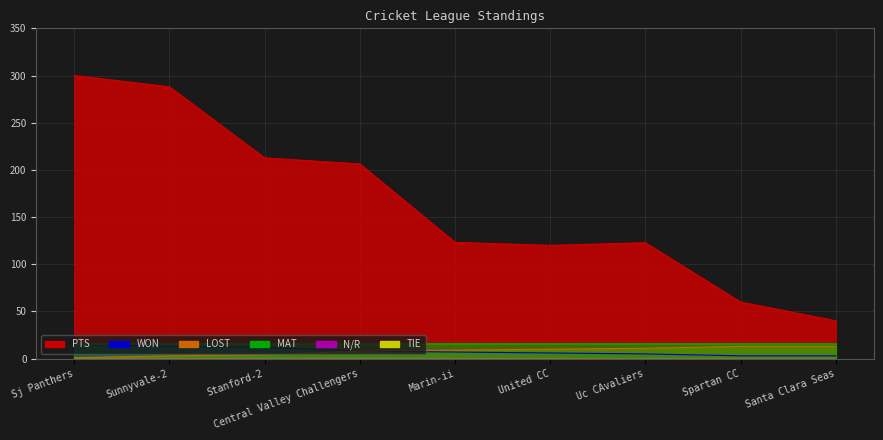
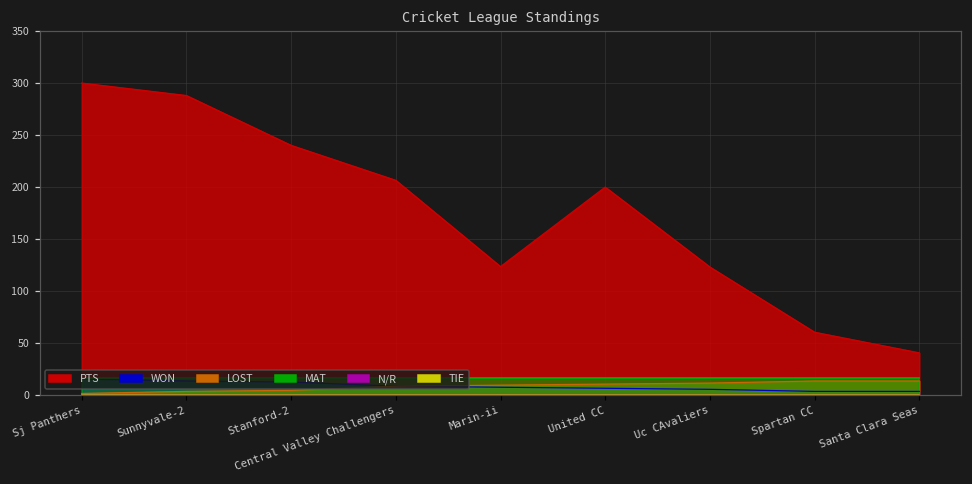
  {
    "PTS": {
      "Sj Panthers": 300,
      "Sunnyvale-2": 290,
-     "Stanford-2": 210,
+     "Stanford-2": 240,
      "Central Valley Challengers": 210,
      "Marin-ii": 120,
-     "United CC": 120,
+     "United CC": 200,
      "Uc CAvaliers": 120,
      "Spartan CC": 60,
      "Santa Clara Seas": 40
    },
    "WON": {
      "United CC": 10,
      "Uc CAvaliers": 10,
      "Spartan CC": 0,
      "Santa Clara Seas": 0
    },
    "LOST": {
      "Sunnyvale-2": 0,
      "Stanford-2": 0,
      "United CC": 10,
      "Uc CAvaliers": 10,
      "Spartan CC": 10,
      "Santa Clara Seas": 10
    },
    "MAT": {
      "Marin-ii": 20,
      "United CC": 20,
      "Uc CAvaliers": 20,
      "Spartan CC": 20,
      "Santa Clara Seas": 20
    },
    "TIE": {
      "Sunnyvale-2": 0,
      "Stanford-2": 0,
      "Central Valley Challengers": 0,
      "Marin-ii": 0,
      "United CC": 0,
      "Uc CAvaliers": 0,
      "Spartan CC": 0,
      "Santa Clara Seas": 0
    }
  }
